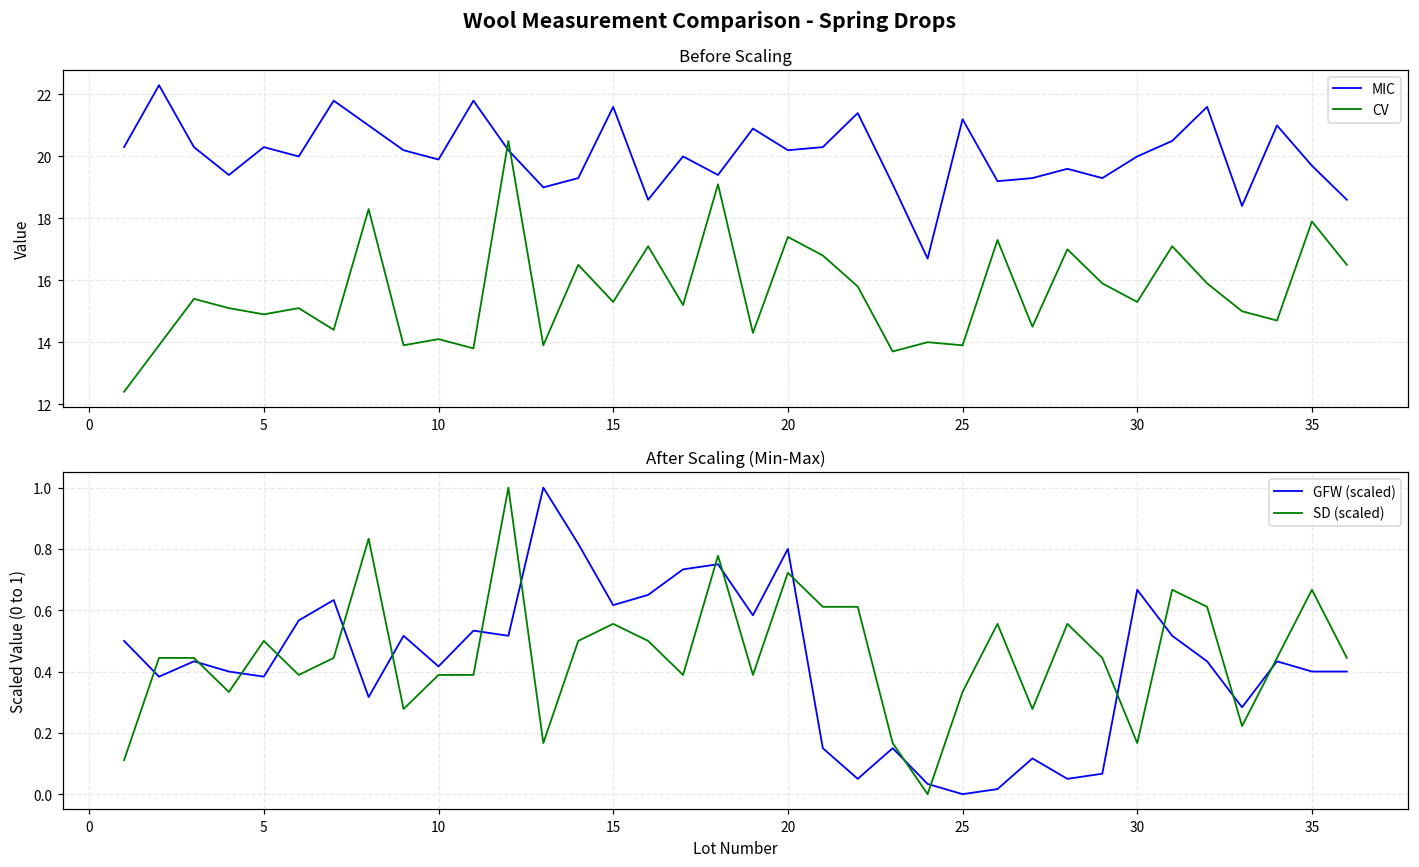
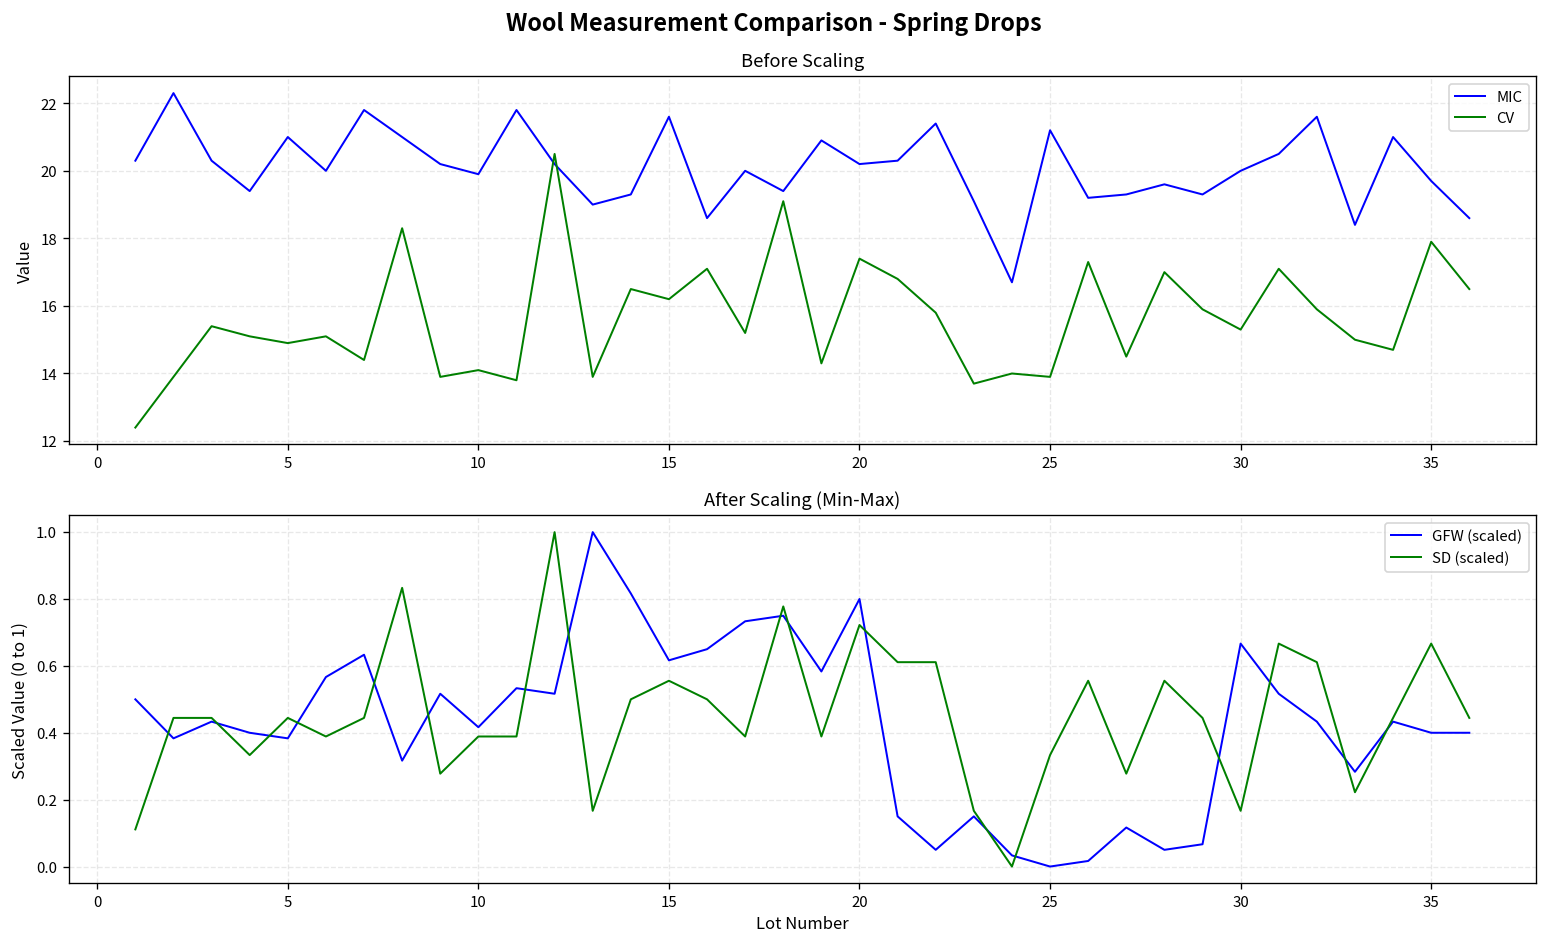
  {
    "Before Scaling": {
      "MIC": {
-       "5": 20.3,
+       "5": 21.0,
        "10": 19.9,
        "15": 21.6,
        "20": 20.2,
        "25": 21.2,
        "30": 20.0,
        "35": 19.7
      },
      "CV": {
        "5": 14.9,
        "10": 14.1,
-       "15": 15.3,
+       "15": 16.2,
        "20": 17.4,
        "25": 13.9,
        "30": 15.3,
        "35": 17.9
      }
    },
    "After Scaling (Min-Max)": {
      "GFW (scaled)": {
        "5": 0.38,
        "10": 0.42,
        "15": 0.62,
        "20": 0.80,
        "25": 0.00,
        "30": 0.67,
        "35": 0.40
      },
      "SD (scaled)": {
-       "5": 0.50,
+       "5": 0.44,
        "10": 0.39,
        "15": 0.56,
        "20": 0.72,
        "25": 0.33,
        "30": 0.17,
        "35": 0.67
      }
    }
  }
